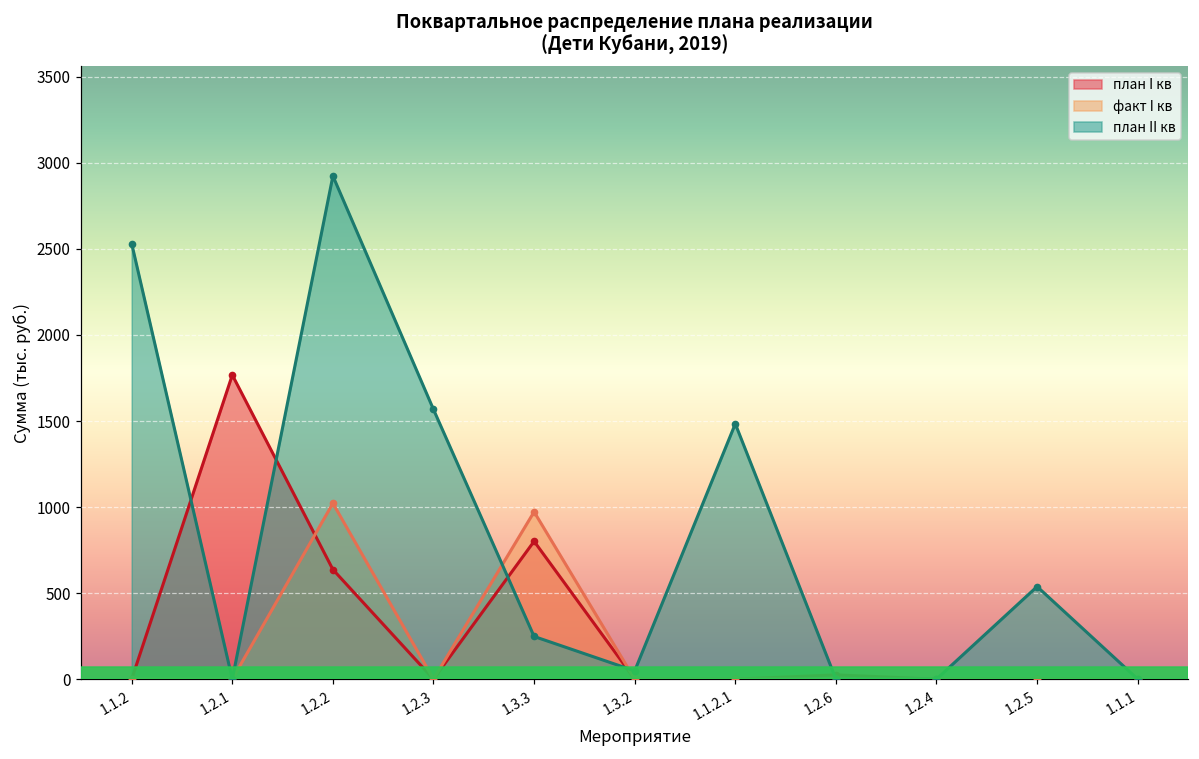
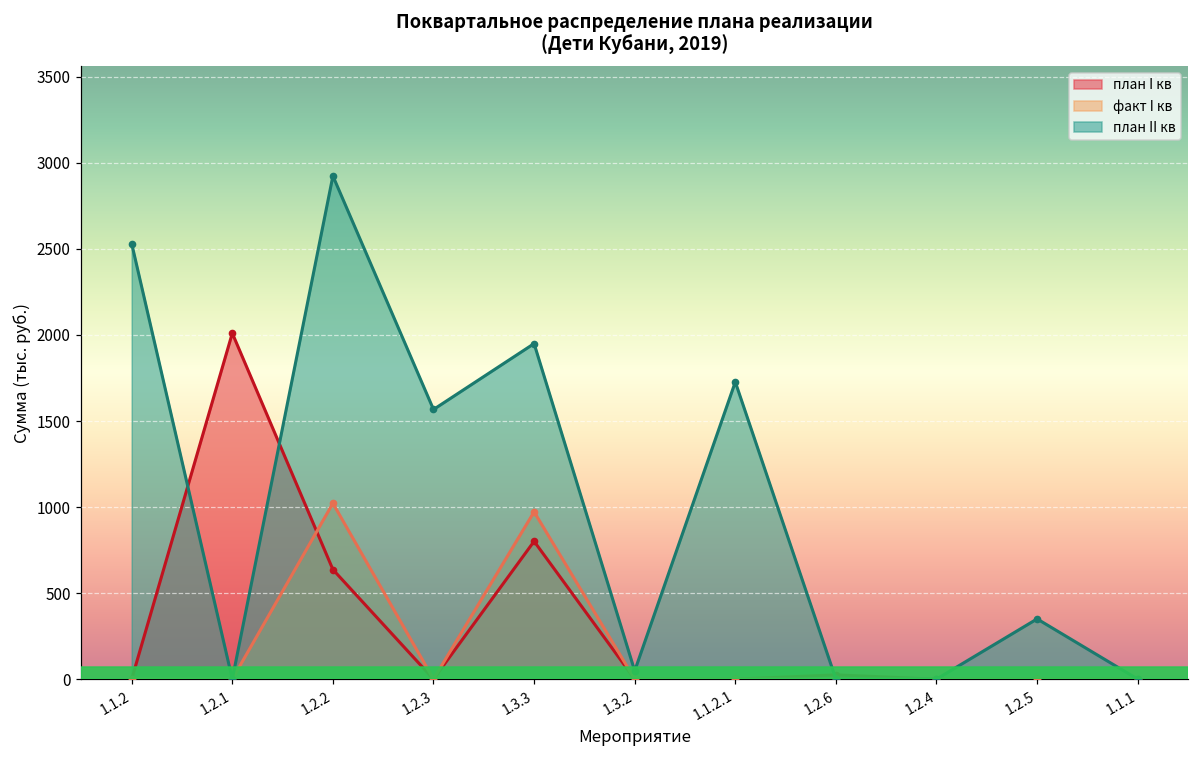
  {
    "план I кв": {
-     "1.2.1": 1770,
+     "1.2.1": 2010,
      "1.2.2": 640,
      "1.3.3": 800
    },
    "факт I кв": {
      "1.2.2": 1020,
      "1.3.3": 970
    },
    "план II кв": {
      "1.1.2": 2530,
      "1.2.2": 2920,
      "1.2.3": 1570,
-     "1.3.3": 250,
-     "1.1.2.1": 1480,
-     "1.2.5": 540
+     "1.3.3": 1950,
+     "1.1.2.1": 1730,
+     "1.2.5": 350
    }
  }
